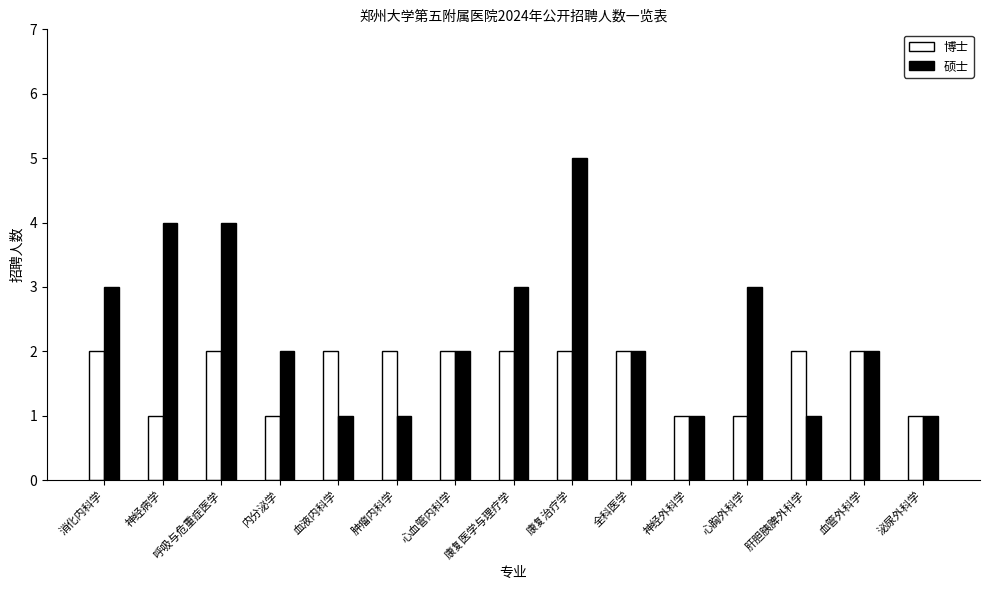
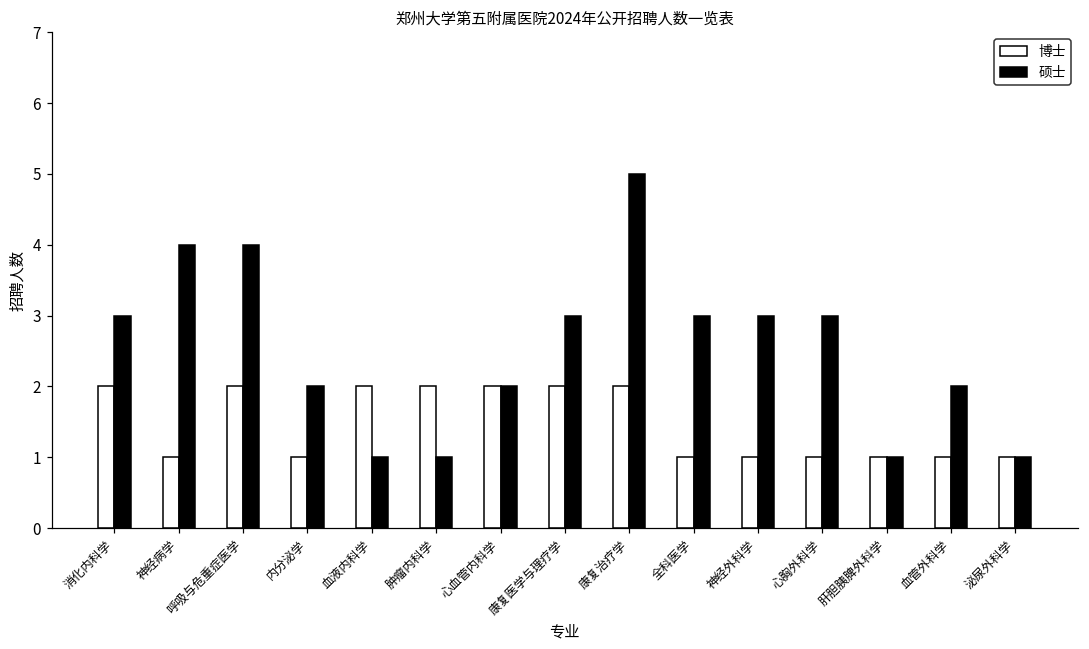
  {
    "博士": {
      "消化内科学": 2,
      "神经病学": 1,
      "呼吸与危重症医学": 2,
      "内分泌学": 1,
      "血液内科学": 2,
      "肿瘤内科学": 2,
      "心血管内科学": 2,
      "康复医学与理疗学": 2,
      "康复治疗学": 2,
-     "全科医学": 2,
+     "全科医学": 1,
      "神经外科学": 1,
      "心胸外科学": 1,
-     "肝胆胰脾外科学": 2,
-     "血管外科学": 2,
+     "肝胆胰脾外科学": 1,
+     "血管外科学": 1,
      "泌尿外科学": 1
    },
    "硕士": {
      "消化内科学": 3,
      "神经病学": 4,
      "呼吸与危重症医学": 4,
      "内分泌学": 2,
      "血液内科学": 1,
      "肿瘤内科学": 1,
      "心血管内科学": 2,
      "康复医学与理疗学": 3,
      "康复治疗学": 5,
-     "全科医学": 2,
-     "神经外科学": 1,
+     "全科医学": 3,
+     "神经外科学": 3,
      "心胸外科学": 3,
      "肝胆胰脾外科学": 1,
      "血管外科学": 2,
      "泌尿外科学": 1
    }
  }
